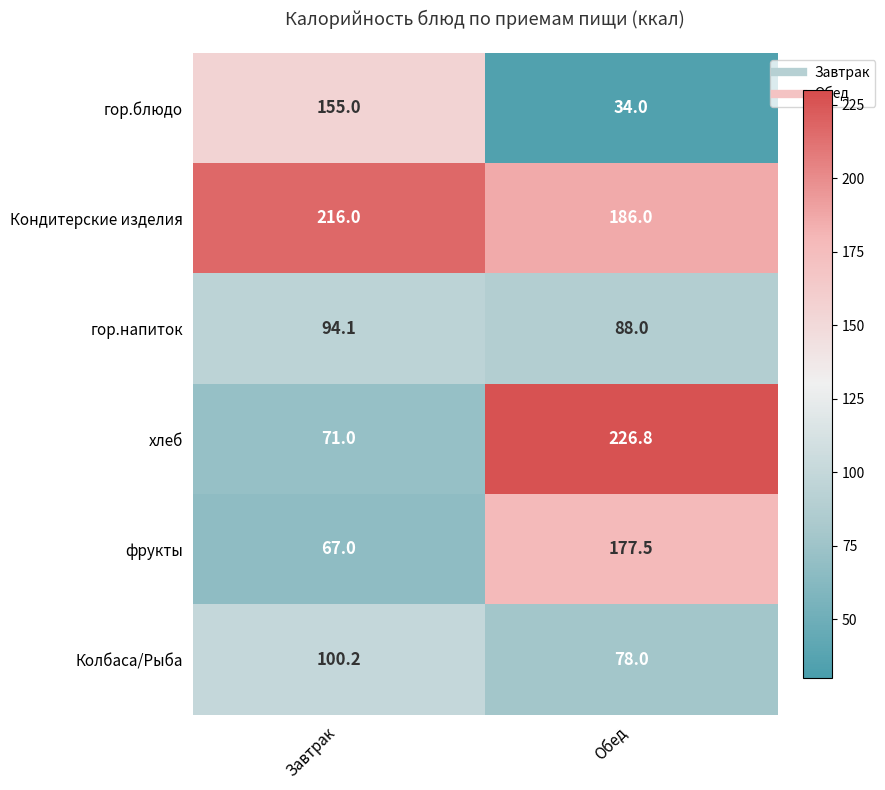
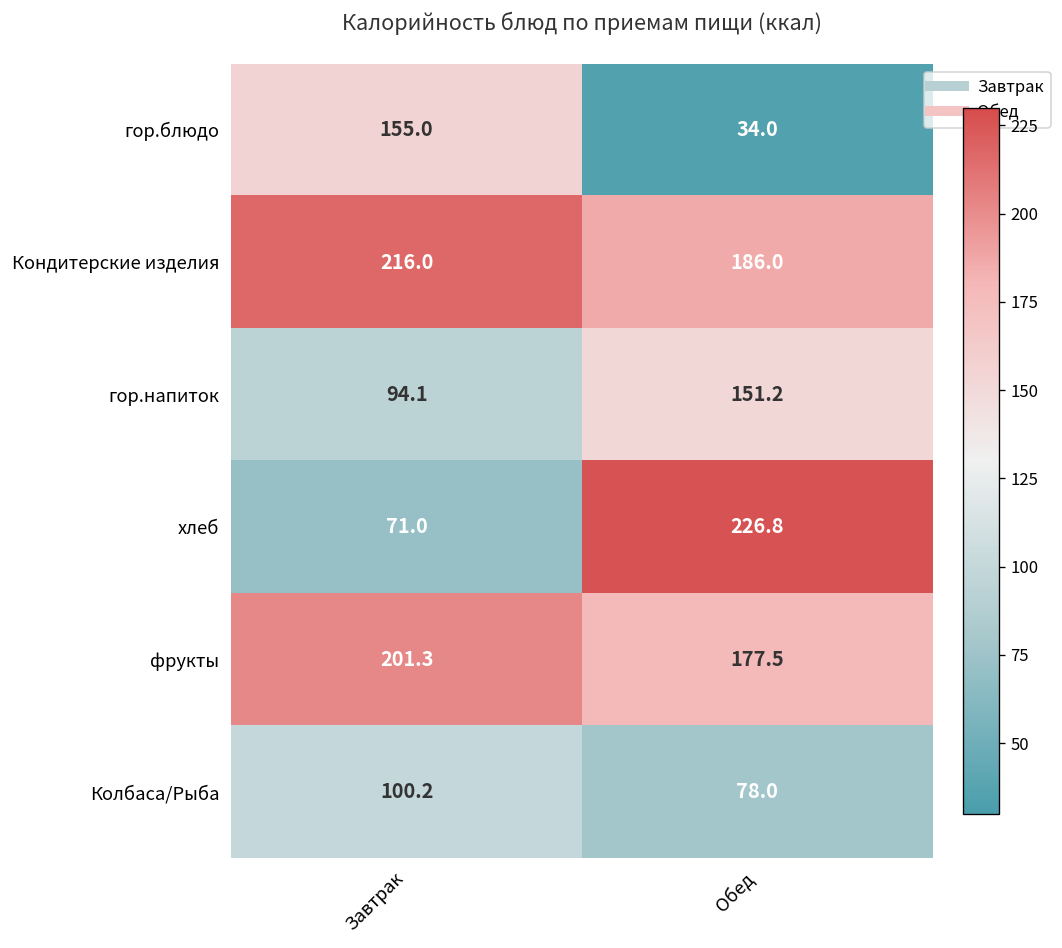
  {
    "гор.блюдо": {
      "Завтрак": 155.0,
      "Обед": 34.0
    },
    "Кондитерские изделия": {
      "Завтрак": 216.0,
      "Обед": 186.0
    },
    "гор.напиток": {
      "Завтрак": 94.1,
-     "Обед": 88.0
+     "Обед": 151.2
    },
    "хлеб": {
      "Завтрак": 71.0,
      "Обед": 226.8
    },
    "фрукты": {
-     "Завтрак": 67.0,
+     "Завтрак": 201.3,
      "Обед": 177.5
    },
    "Колбаса/Рыба": {
      "Завтрак": 100.2,
      "Обед": 78.0
    }
  }
